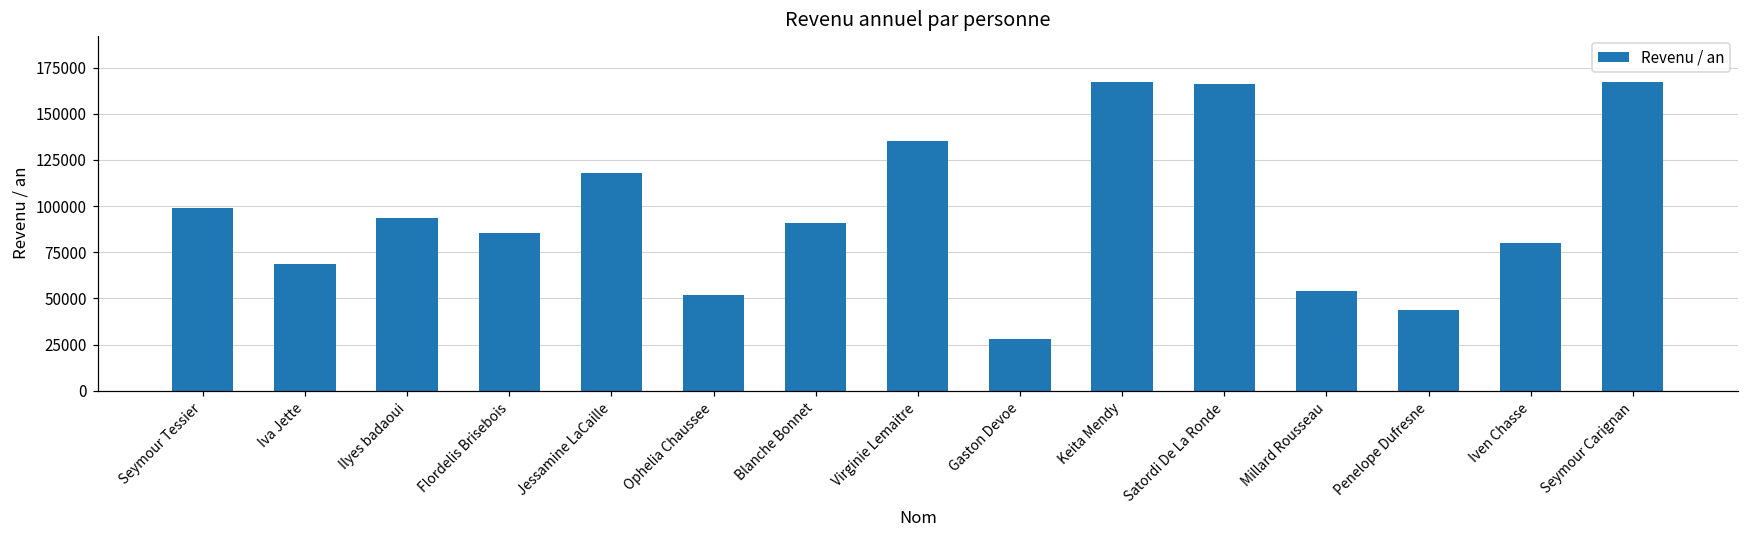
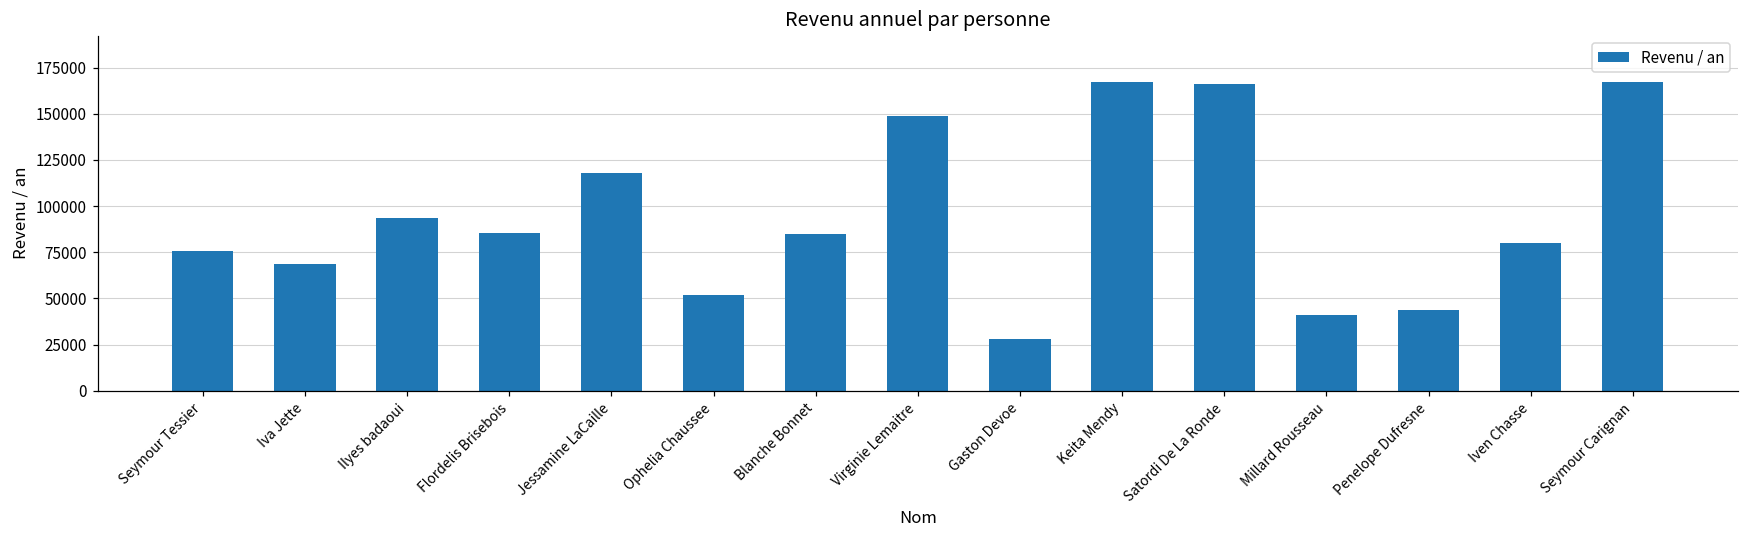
  {
-   "Seymour Tessier": 99000,
+   "Seymour Tessier": 76000,
    "Iva Jette": 69000,
    "Ilyes badaoui": 94000,
    "Flordelis Brisebois": 85000,
    "Jessamine LaCaille": 118000,
    "Ophelia Chaussee": 52000,
-   "Blanche Bonnet": 91000,
-   "Virginie Lemaitre": 135000,
+   "Blanche Bonnet": 85000,
+   "Virginie Lemaitre": 149000,
    "Gaston Devoe": 28000,
    "Keita Mendy": 167000,
    "Satordi De La Ronde": 166000,
-   "Millard Rousseau": 54000,
+   "Millard Rousseau": 41000,
    "Penelope Dufresne": 44000,
    "Iven Chasse": 80000,
    "Seymour Carignan": 167000
  }
